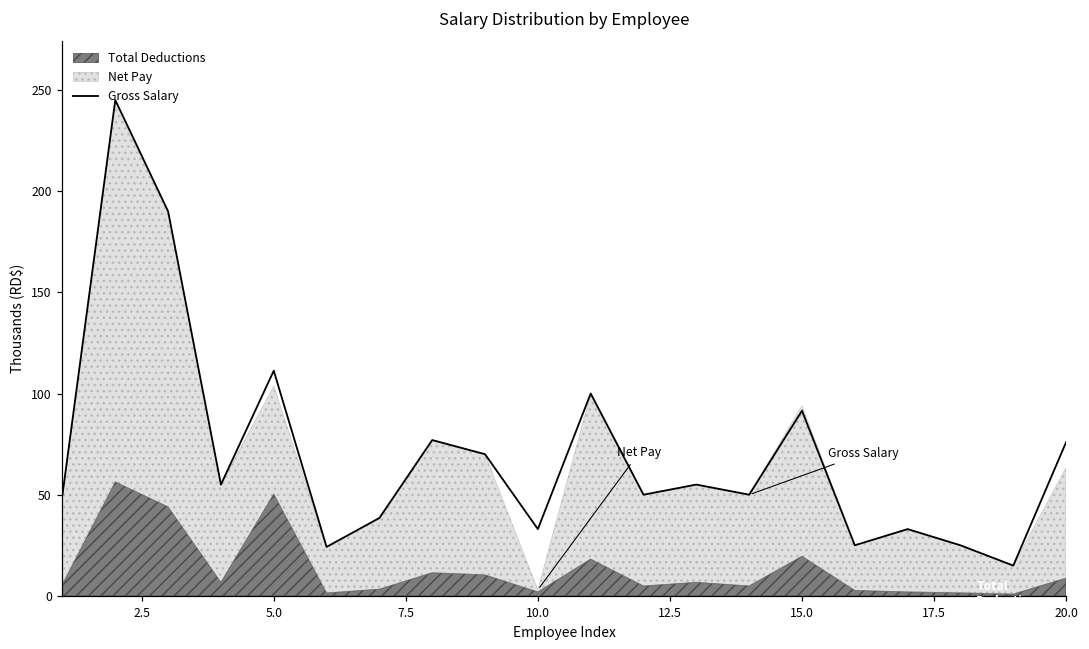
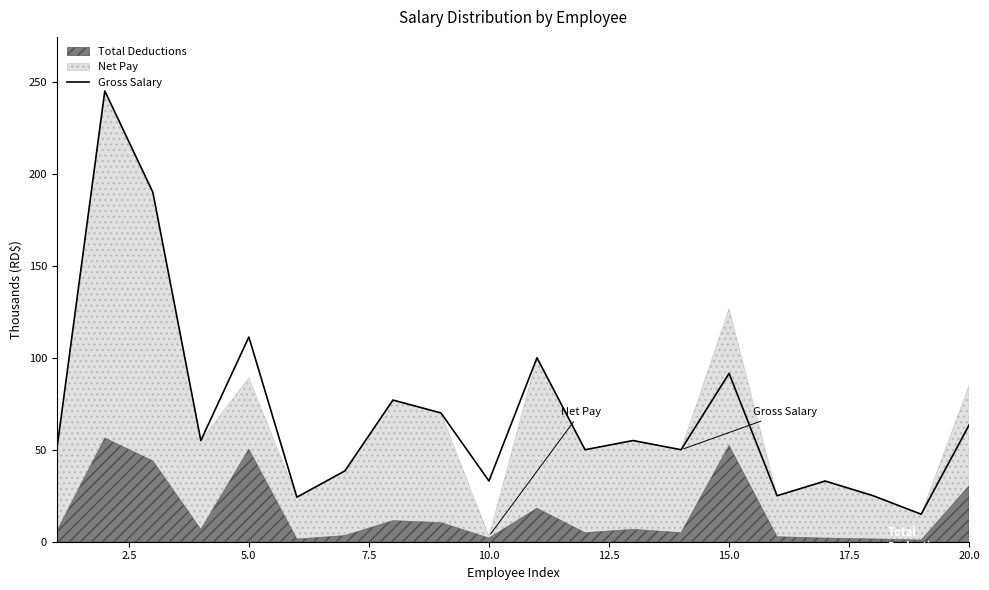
  {
    "Gross Salary": {
      "5.0": 111,
      "10.0": 33,
      "15.0": 91,
-     "20.0": 76
+     "20.0": 64
    },
    "Total Deductions": {
      "5.0": 50,
-     "15.0": 20,
-     "20.0": 9
+     "15.0": 52,
+     "20.0": 30
    },
    "Net Pay": {
-     "5.0": 53,
+     "5.0": 39,
      "15.0": 74,
      "20.0": 55
    }
  }
